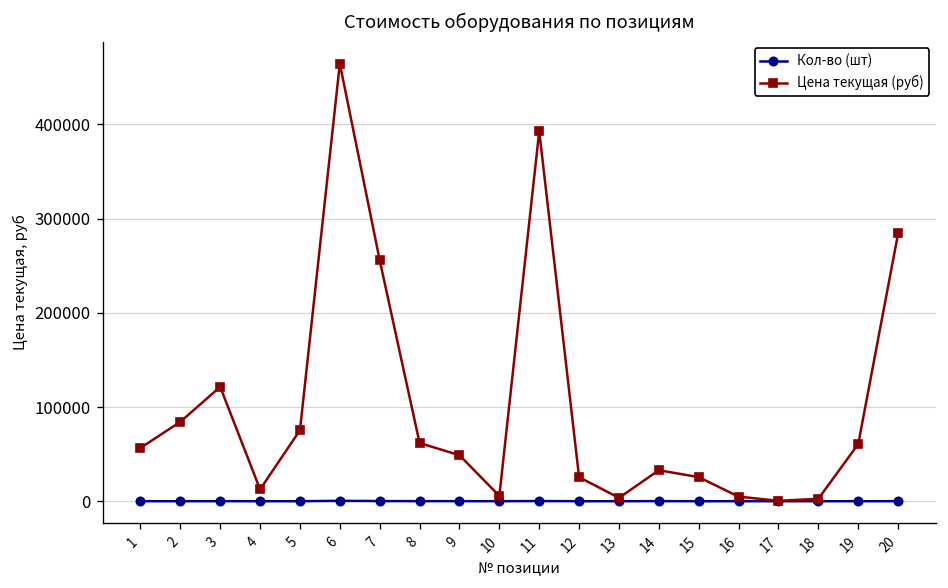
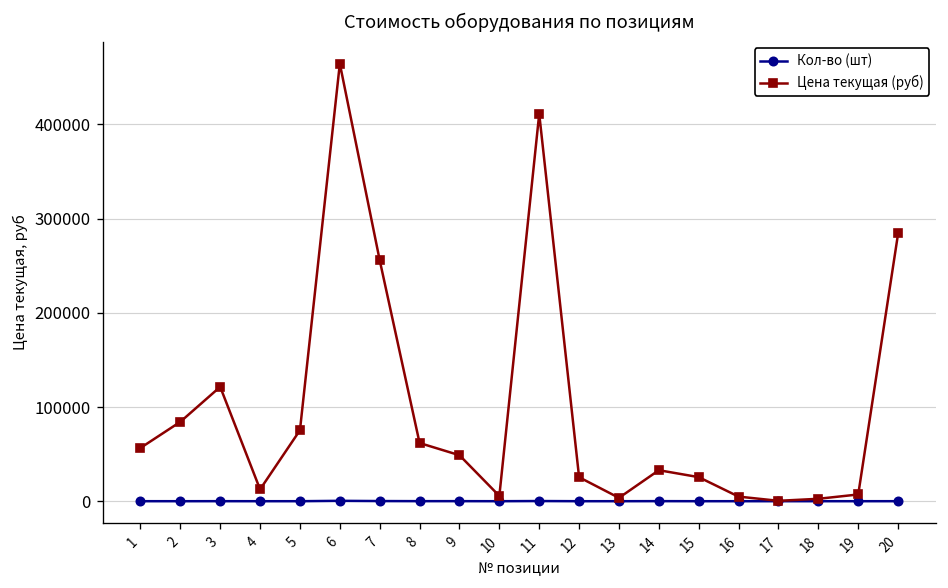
  {
    "Кол-во (шт)": {
      "1": 0,
      "2": 0,
      "3": 0,
      "4": 0,
      "5": 0,
      "6": 0,
      "7": 0,
      "8": 0,
      "9": 0,
      "10": 0,
      "11": 0,
      "12": 0,
      "13": 0,
      "14": 0,
      "15": 0,
      "16": 0,
      "19": 0,
      "20": 0
    },
    "Цена текущая (руб)": {
      "1": 60000,
      "2": 80000,
      "3": 120000,
      "4": 10000,
      "5": 80000,
      "6": 460000,
      "7": 260000,
      "8": 60000,
      "9": 50000,
      "10": 10000,
-     "11": 390000,
+     "11": 410000,
      "12": 30000,
      "13": 0,
      "14": 30000,
      "15": 30000,
      "16": 0,
-     "19": 60000,
+     "19": 10000,
      "20": 280000
    }
  }
